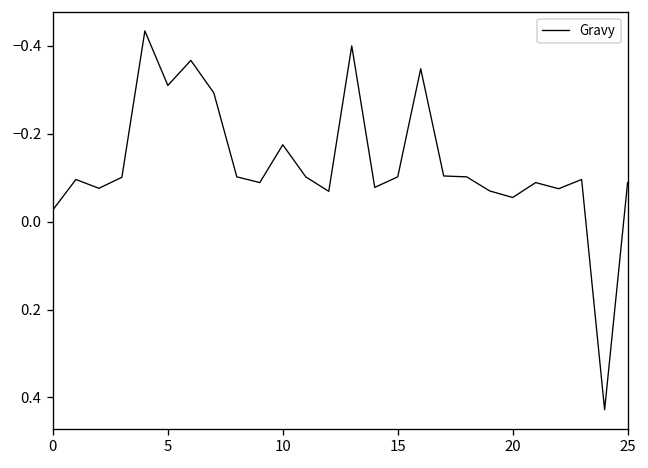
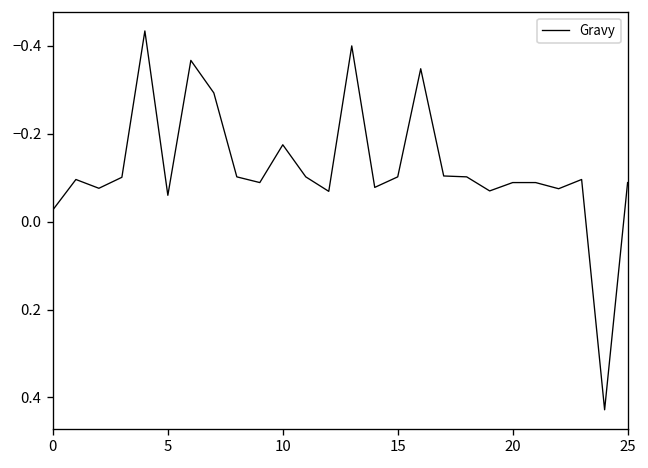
  {
    "0": -0.03,
-   "5": -0.31,
+   "5": -0.06,
    "10": -0.18,
    "15": -0.10,
-   "20": -0.06,
+   "20": -0.09,
    "25": -0.09
  }
